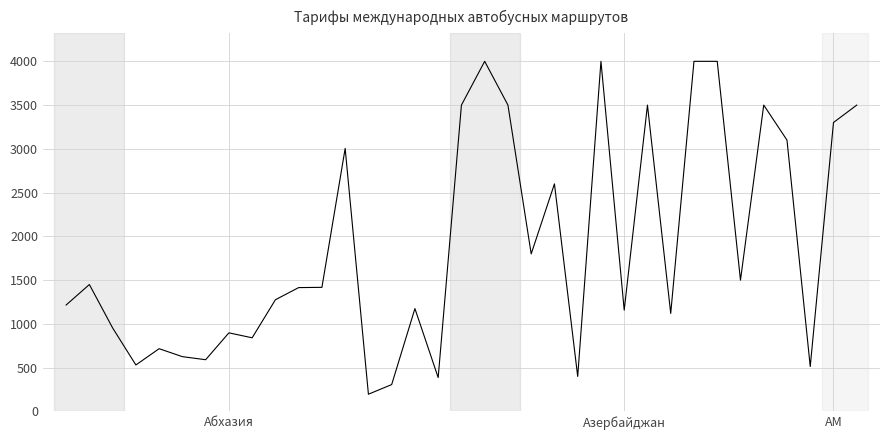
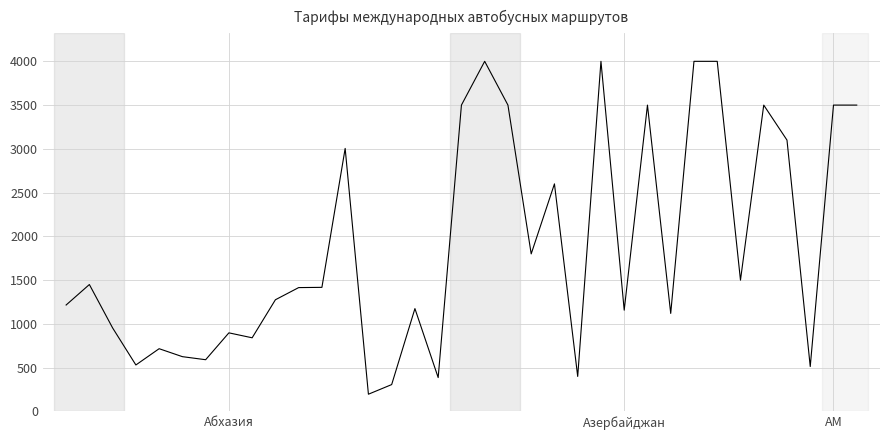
  {
    "Абхазия": 900,
    "Азербайджан": 1200,
-   "AM": 3300
+   "AM": 3500
  }
